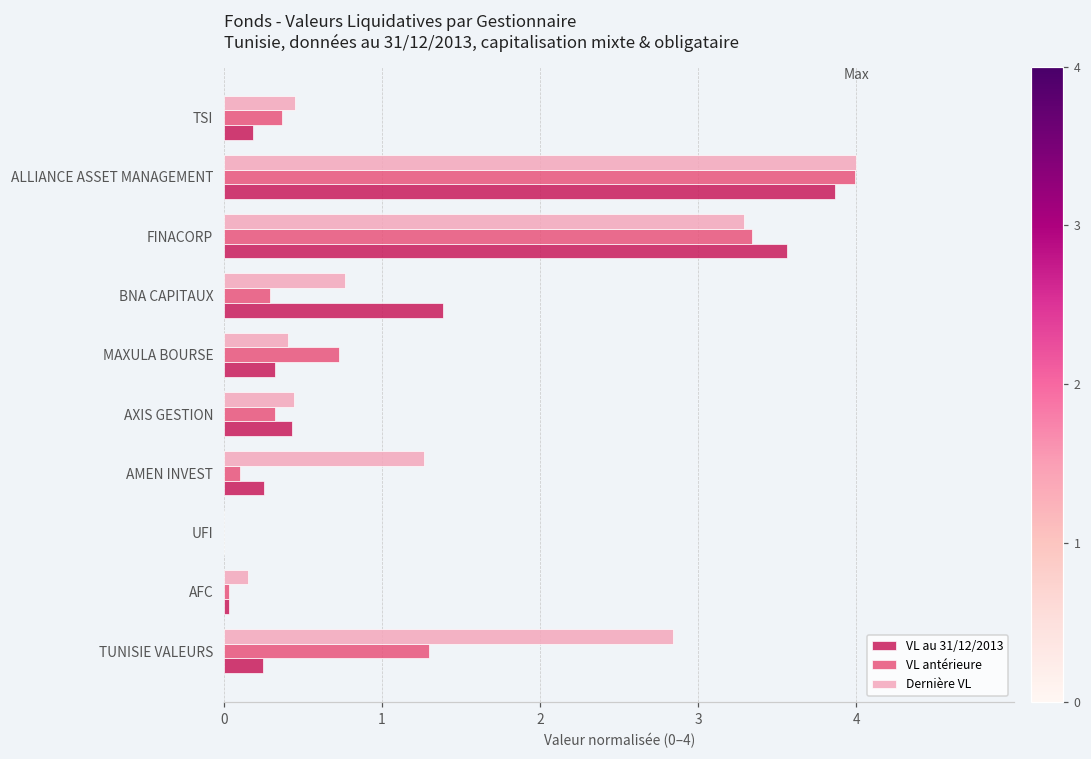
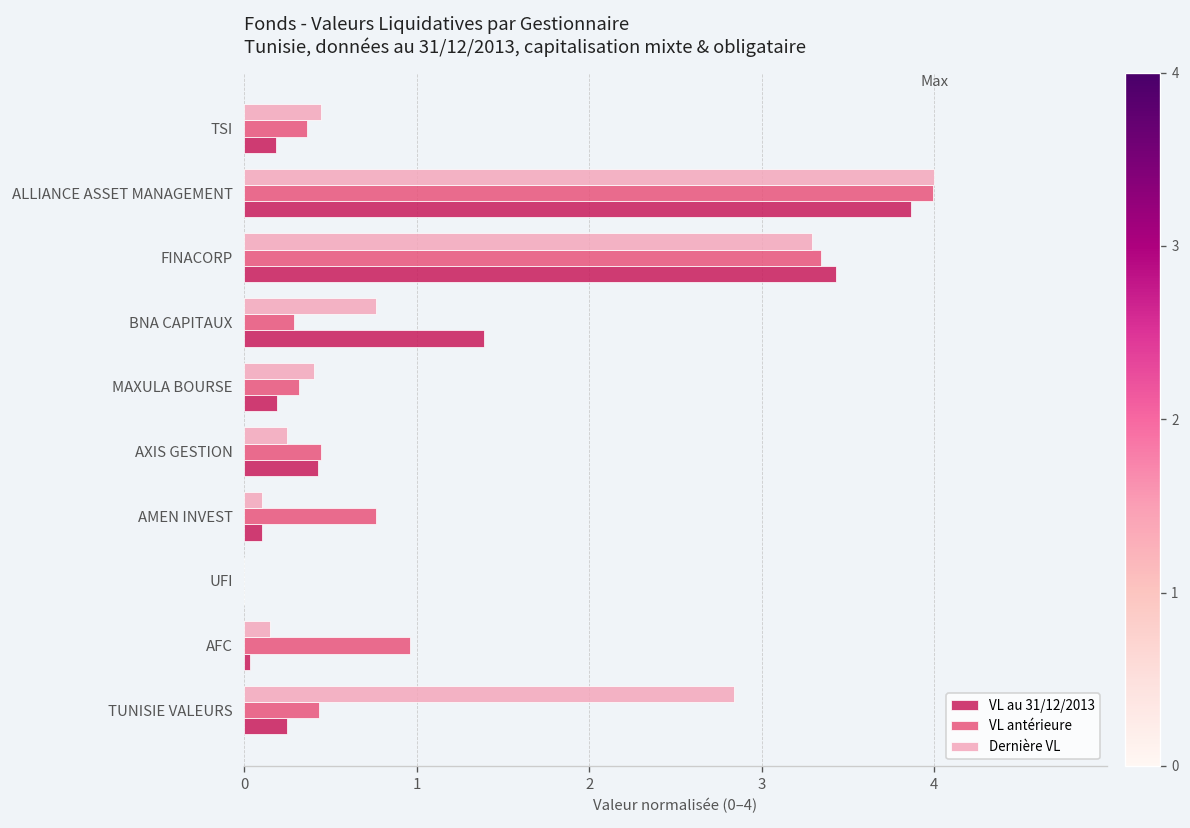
  {
    "VL au 31/12/2013": {
      "TSI": 0.18,
      "ALLIANCE ASSET MANAGEMENT": 3.87,
-     "FINACORP": 3.56,
+     "FINACORP": 3.43,
      "BNA CAPITAUX": 1.39,
-     "MAXULA BOURSE": 0.32,
+     "MAXULA BOURSE": 0.19,
      "AXIS GESTION": 0.43,
-     "AMEN INVEST": 0.25,
+     "AMEN INVEST": 0.10,
      "UFI": 0.00,
      "AFC": 0.03,
      "TUNISIE VALEURS": 0.25
    },
    "VL antérieure": {
      "TSI": 0.36,
      "ALLIANCE ASSET MANAGEMENT": 3.99,
      "FINACORP": 3.34,
      "BNA CAPITAUX": 0.29,
-     "MAXULA BOURSE": 0.72,
-     "AXIS GESTION": 0.33,
-     "AMEN INVEST": 0.10,
-     "AFC": 0.03,
-     "TUNISIE VALEURS": 1.30
+     "MAXULA BOURSE": 0.32,
+     "AXIS GESTION": 0.44,
+     "AMEN INVEST": 0.76,
+     "AFC": 0.96,
+     "TUNISIE VALEURS": 0.43
    },
    "Dernière VL": {
      "TSI": 0.45,
      "ALLIANCE ASSET MANAGEMENT": 4.00,
      "FINACORP": 3.29,
      "BNA CAPITAUX": 0.77,
      "MAXULA BOURSE": 0.41,
-     "AXIS GESTION": 0.44,
-     "AMEN INVEST": 1.27,
+     "AXIS GESTION": 0.25,
+     "AMEN INVEST": 0.10,
      "AFC": 0.15,
      "TUNISIE VALEURS": 2.84
    }
  }
